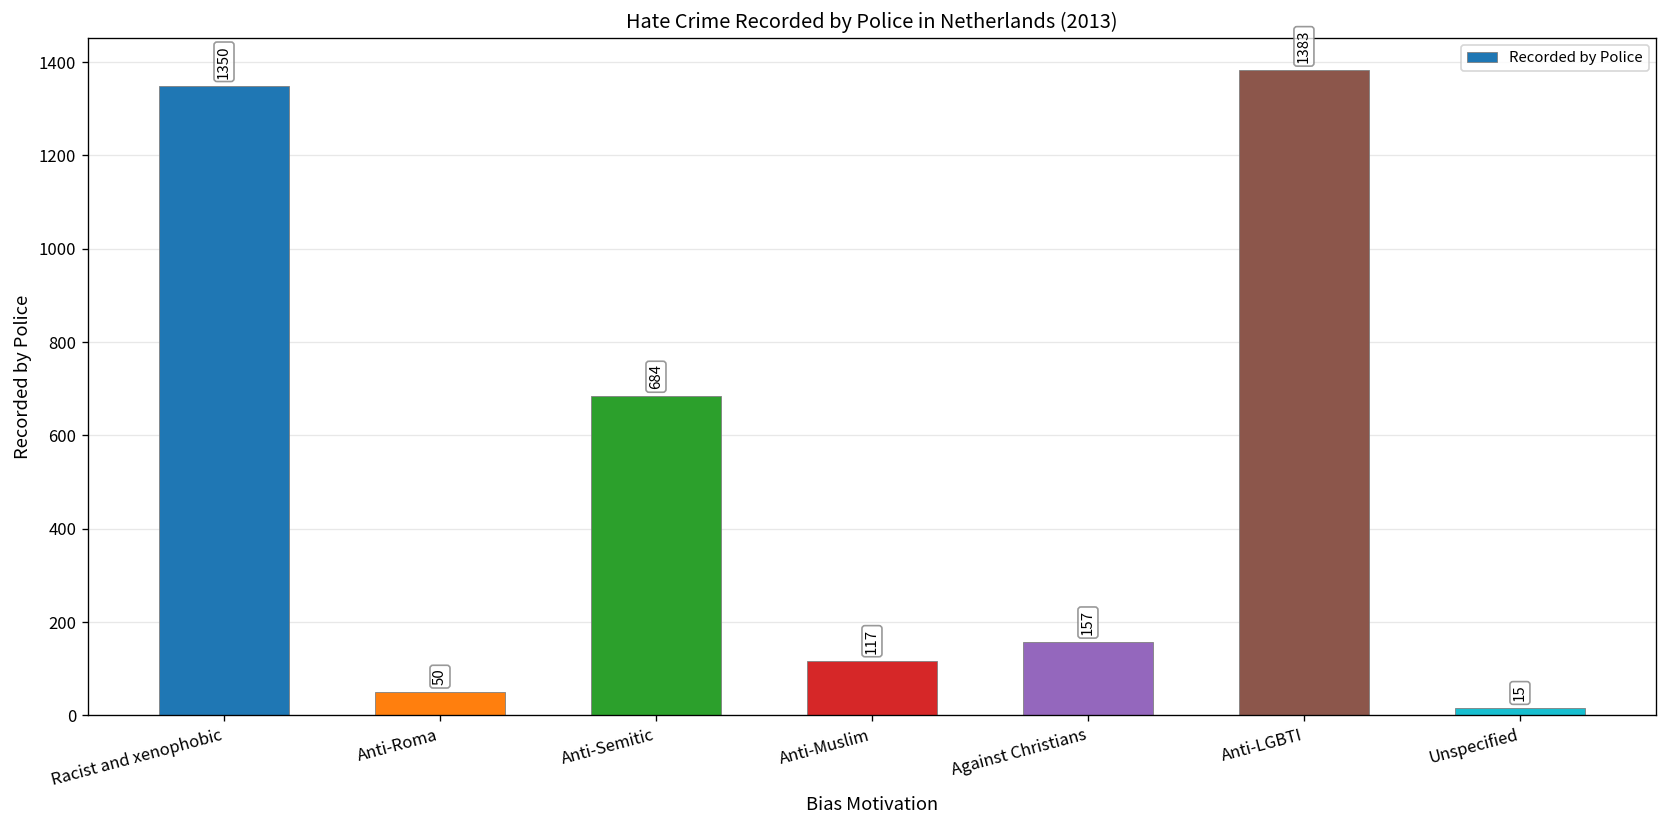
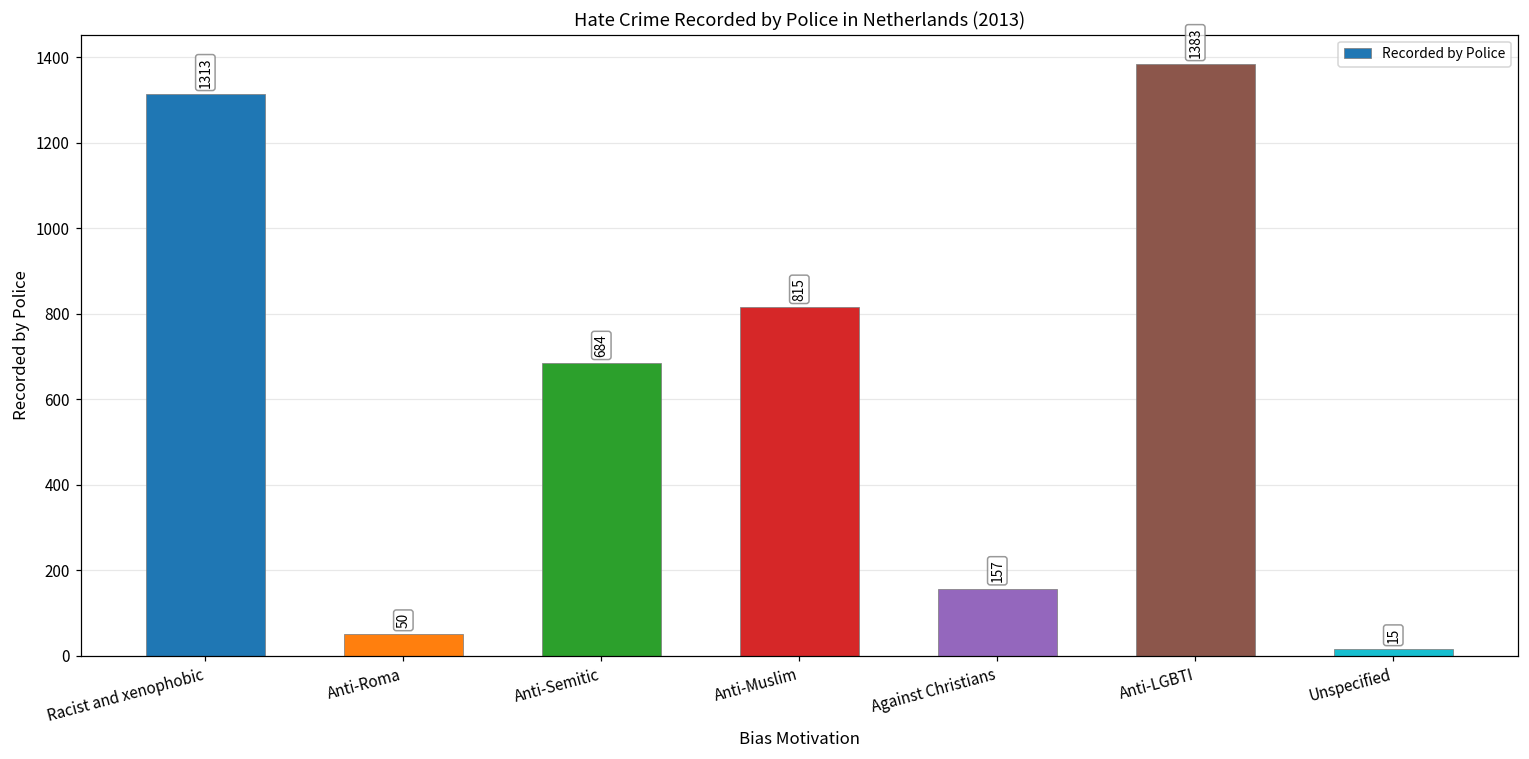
  {
-   "Racist and xenophobic": 1350,
-   "Anti-Muslim": 117
+   "Racist and xenophobic": 1313,
+   "Anti-Muslim": 815
  }
